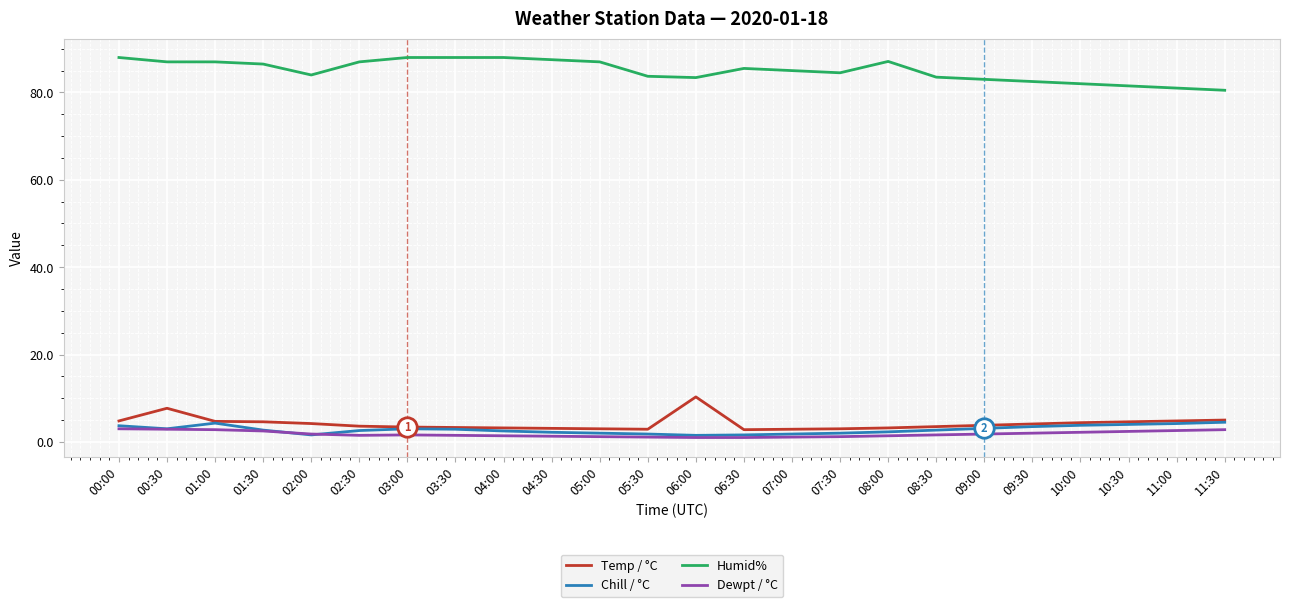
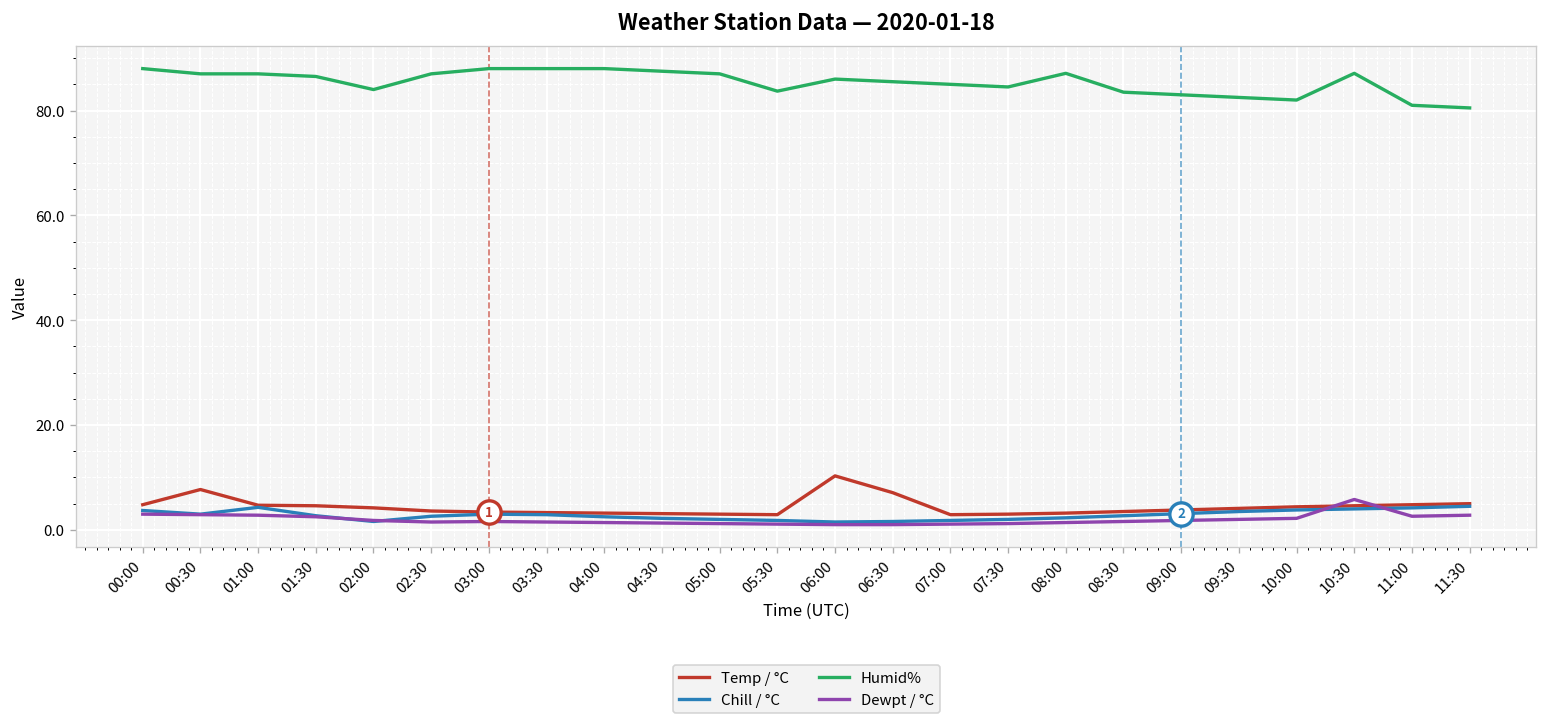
  {
    "Temp / °C": {
      "00:00": 5,
      "00:30": 8,
      "01:30": 5,
      "02:00": 4,
      "02:30": 4,
      "04:00": 3,
      "04:30": 3,
      "05:00": 3,
      "05:30": 3,
      "06:00": 10,
-     "06:30": 3,
+     "06:30": 7,
      "07:00": 3,
      "07:30": 3,
      "08:00": 3,
      "08:30": 4,
      "09:30": 4,
      "10:00": 4,
      "10:30": 5,
      "11:00": 5
    },
    "Chill / °C": {
      "00:00": 4,
      "02:30": 3,
      "04:00": 3,
      "04:30": 2,
      "05:00": 2,
      "05:30": 2,
      "06:30": 2,
      "07:00": 2,
      "07:30": 2,
      "08:00": 2,
      "08:30": 3,
      "09:30": 4,
      "10:00": 4,
      "10:30": 4,
      "11:00": 4
    },
    "Humid%": {
      "00:00": 88,
      "00:30": 87,
      "01:00": 87,
      "01:30": 87,
      "02:00": 84,
      "02:30": 87,
      "03:00": 88,
      "03:30": 88,
      "04:00": 88,
      "04:30": 88,
      "05:00": 87,
      "05:30": 84,
-     "06:00": 83,
+     "06:00": 86,
      "06:30": 86,
      "07:00": 85,
      "07:30": 85,
      "08:00": 87,
      "08:30": 84,
      "09:00": 83,
      "09:30": 83,
      "10:00": 82,
-     "10:30": 82,
+     "10:30": 87,
      "11:00": 81,
      "11:30": 81
    },
    "Dewpt / °C": {
      "00:00": 3,
      "01:00": 3,
      "02:30": 2,
      "03:00": 2,
      "03:30": 2,
      "04:00": 1,
      "04:30": 1,
      "05:00": 1,
      "05:30": 1,
      "06:30": 1,
      "07:00": 1,
      "07:30": 1,
      "08:00": 1,
      "08:30": 2,
      "09:30": 2,
      "10:00": 2,
-     "10:30": 2,
+     "10:30": 6,
      "11:00": 3,
      "11:30": 3
    }
  }
